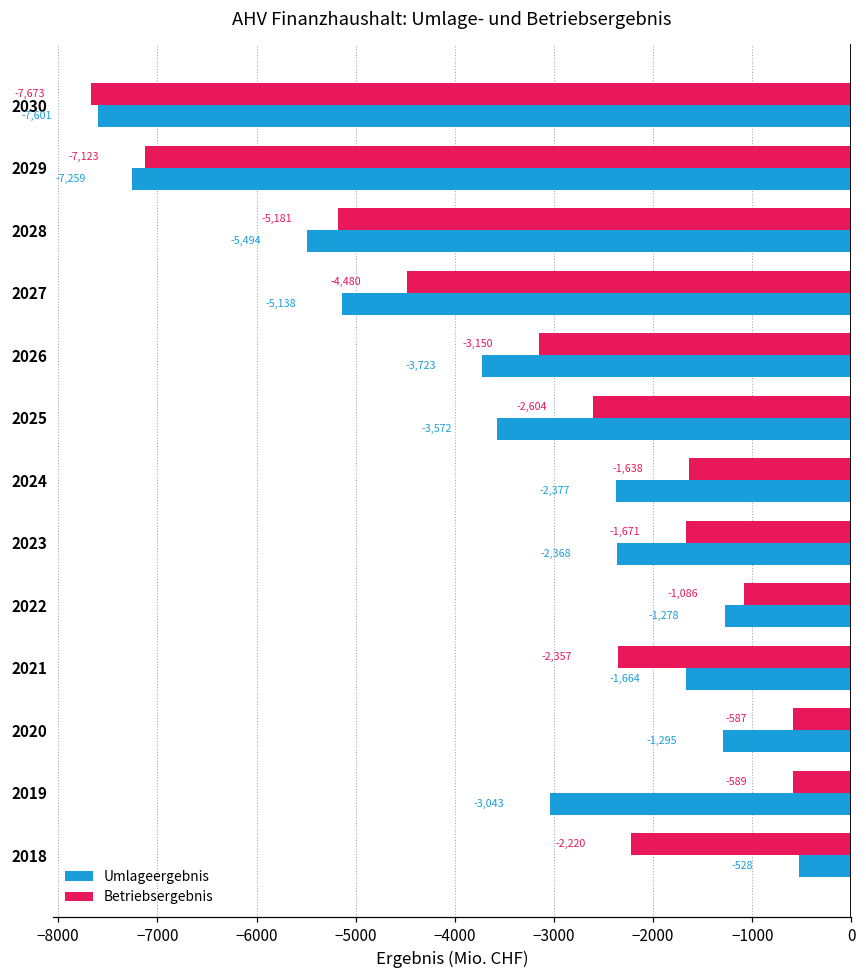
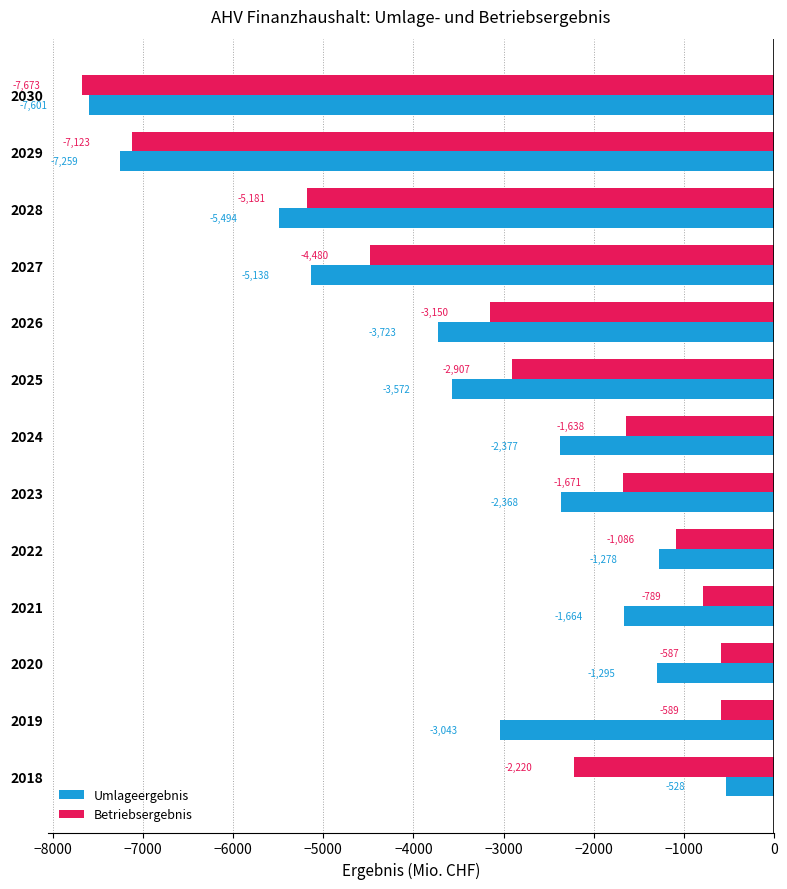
  {
    "Umlageergebnis": {
      "2030": "-7600",
      "2029": "-7300",
      "2022": "-1300",
      "2021": "-1700",
      "2019": "-3000",
      "2018": "-500"
    },
    "Betriebsergebnis": {
-     "2025": "-2,604",
-     "2021": "-2,357"
+     "2025": "-2,907",
+     "2021": "-789"
    }
  }
